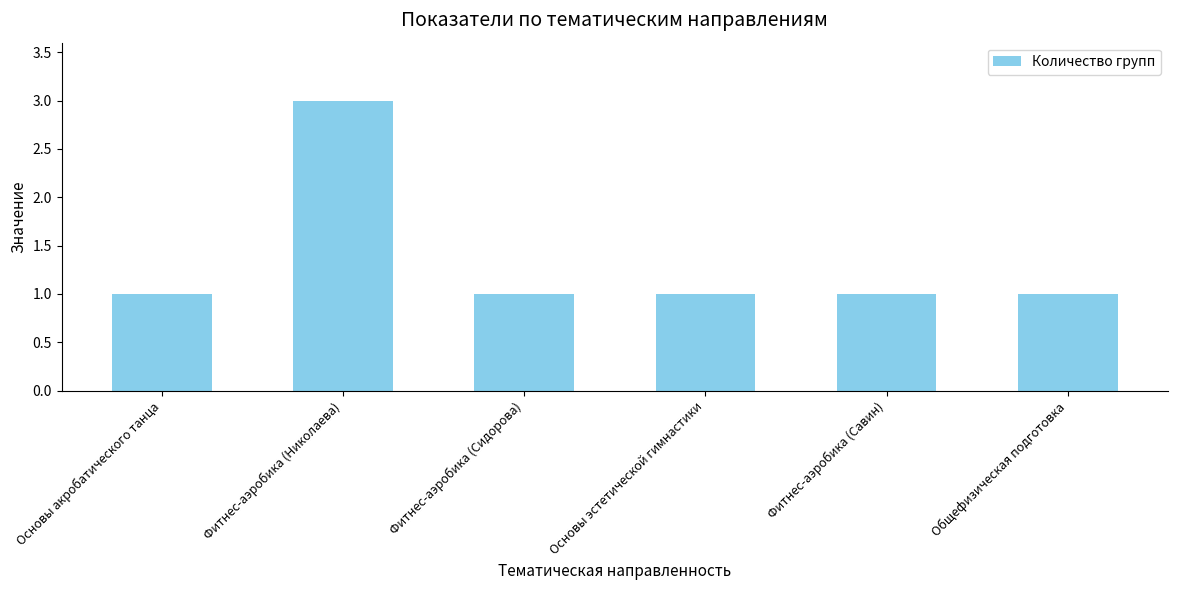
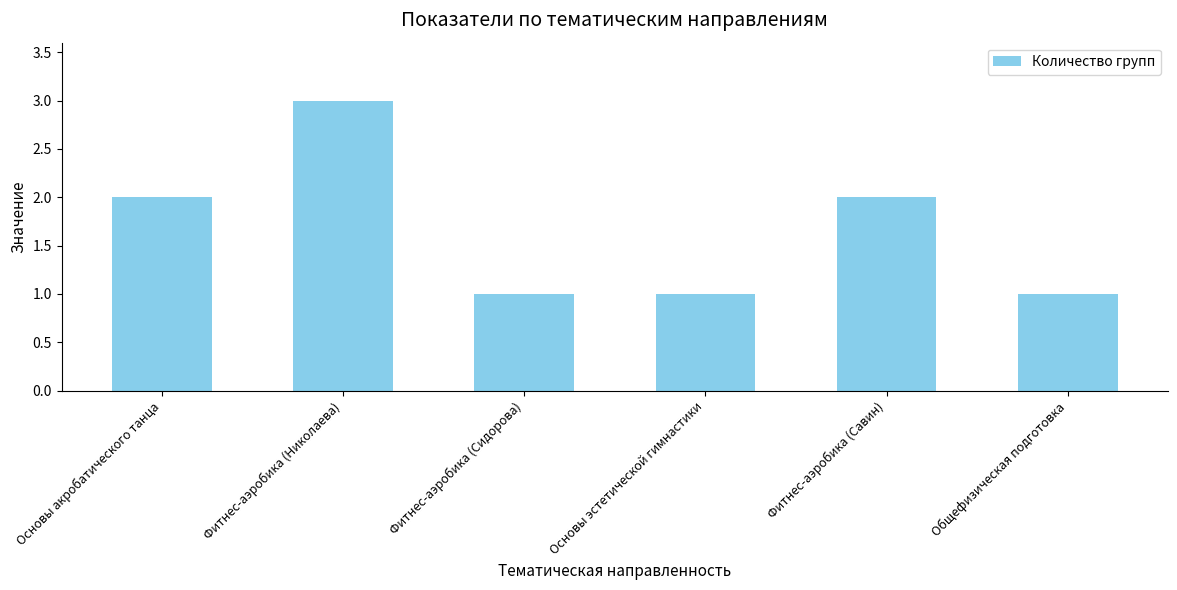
  {
-   "Основы акробатического танца": 1,
+   "Основы акробатического танца": 2,
    "Фитнес-аэробика (Николаева)": 3,
    "Фитнес-аэробика (Сидорова)": 1,
    "Основы эстетической гимнастики": 1,
-   "Фитнес-аэробика (Савин)": 1,
+   "Фитнес-аэробика (Савин)": 2,
    "Общефизическая подготовка": 1
  }
